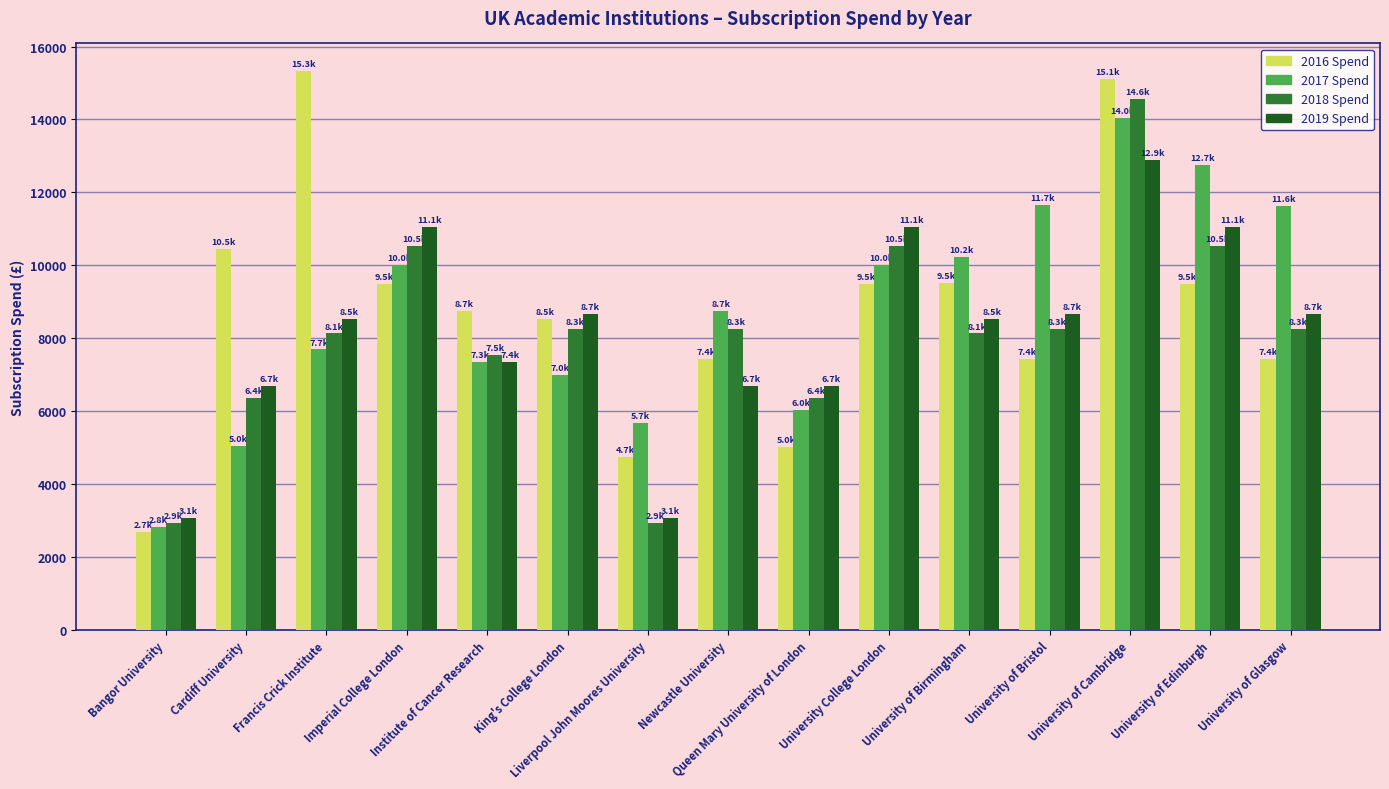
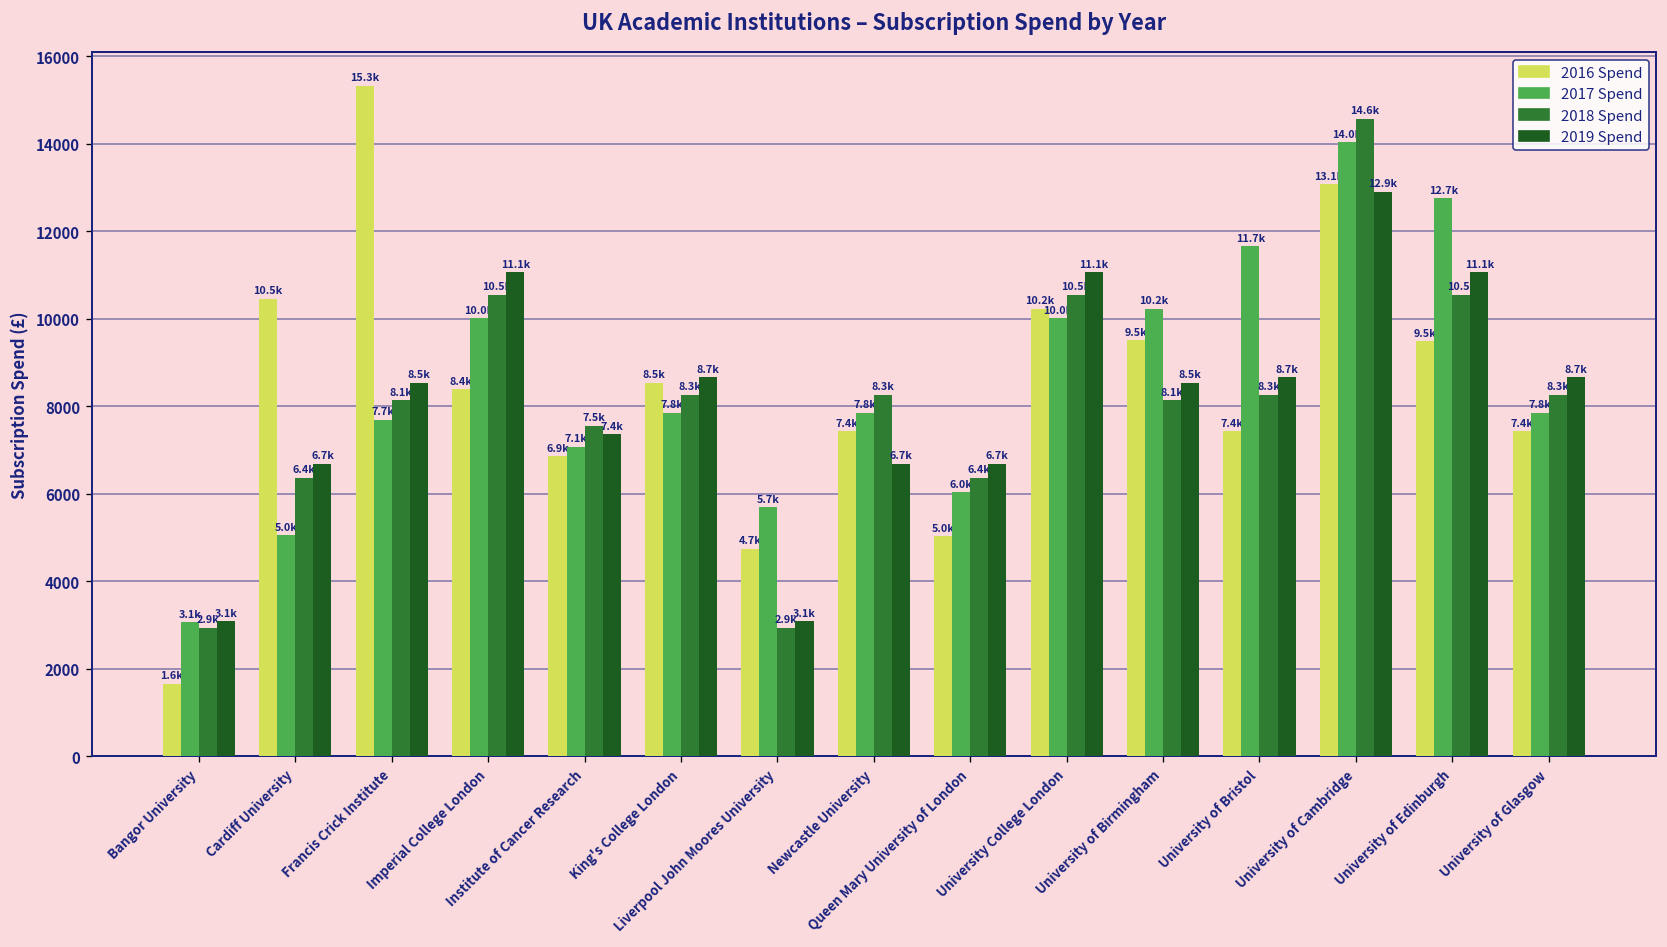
  {
    "2016 Spend": {
-     "Bangor University": "2.7k",
+     "Bangor University": "1.6k",
      "Cardiff University": "10.5k",
      "Francis Crick Institute": "15.3k",
-     "Imperial College London": "9.5k",
-     "Institute of Cancer Research": "8.7k",
+     "Imperial College London": "8.4k",
+     "Institute of Cancer Research": "6.9k",
      "King's College London": "8.5k",
      "Liverpool John Moores University": "4.7k",
      "Newcastle University": "7.4k",
      "Queen Mary University of London": "5.0k",
-     "University College London": "9.5k",
+     "University College London": "10.2k",
      "University of Birmingham": "9.5k",
      "University of Bristol": "7.4k",
-     "University of Cambridge": "15.1k",
+     "University of Cambridge": "13.1k",
      "University of Edinburgh": "9.5k",
      "University of Glasgow": "7.4k"
    },
    "2017 Spend": {
-     "Bangor University": "2.8k",
+     "Bangor University": "3.1k",
      "Cardiff University": "5.0k",
      "Francis Crick Institute": "7.7k",
      "Imperial College London": "10.0k",
-     "Institute of Cancer Research": "7.3k",
-     "King's College London": "7.0k",
+     "Institute of Cancer Research": "7.1k",
+     "King's College London": "7.8k",
      "Liverpool John Moores University": "5.7k",
-     "Newcastle University": "8.7k",
+     "Newcastle University": "7.8k",
      "Queen Mary University of London": "6.0k",
      "University College London": "10.0k",
      "University of Birmingham": "10.2k",
      "University of Bristol": "11.7k",
      "University of Cambridge": "14.0k",
      "University of Edinburgh": "12.7k",
-     "University of Glasgow": "11.6k"
+     "University of Glasgow": "7.8k"
    }
  }
